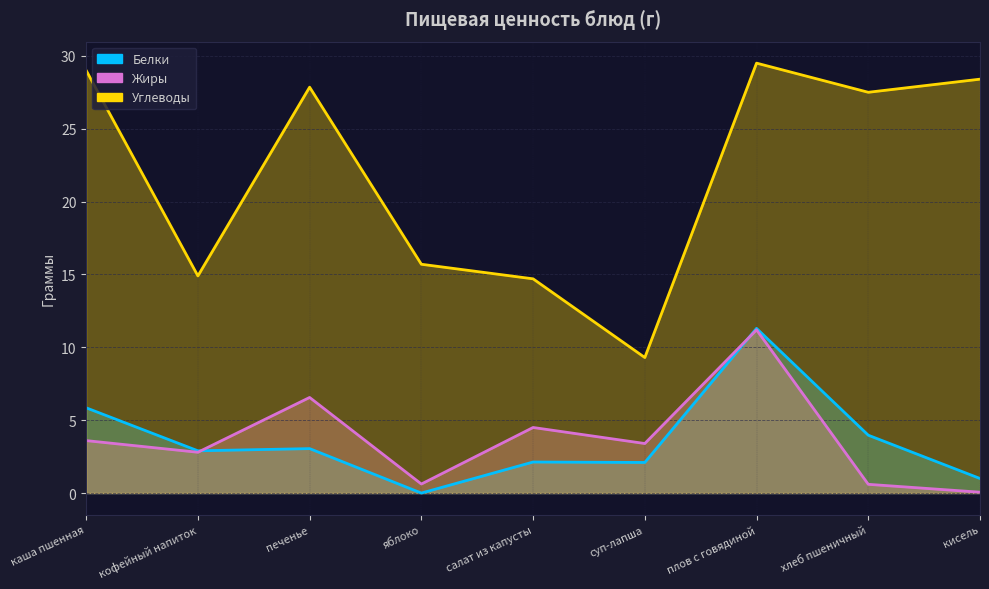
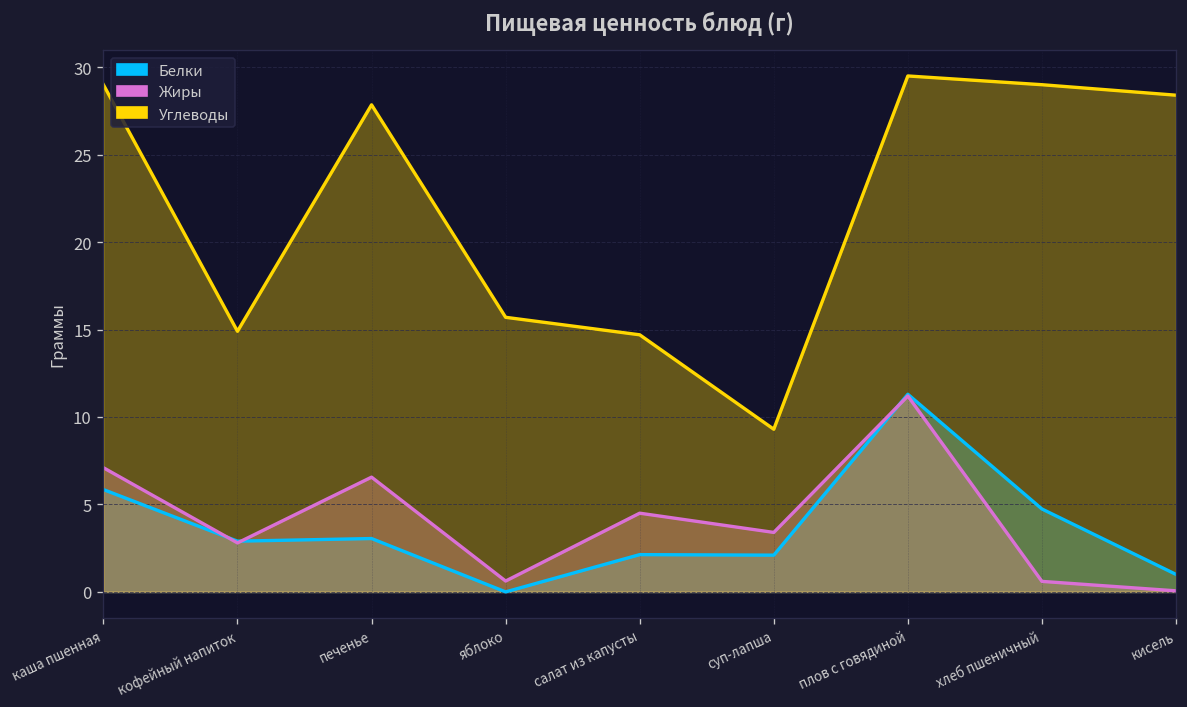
  {
    "Белки": {
      "каша пшенная": 5.9,
      "печенье": 3.1,
      "яблоко": 0.0,
      "салат из капусты": 2.1,
      "суп-лапша": 2.1,
-     "хлеб пшеничный": 4.0,
+     "хлеб пшеничный": 4.7,
      "кисель": 1.0
    },
    "Жиры": {
-     "каша пшенная": 3.6,
+     "каша пшенная": 7.1,
      "печенье": 6.6,
      "яблоко": 0.6,
      "салат из капусты": 4.5,
      "суп-лапша": 3.4,
      "хлеб пшеничный": 0.6,
      "кисель": 0.1
    },
    "Углеводы": {
      "каша пшенная": 29.0,
      "кофейный напиток": 14.9,
      "печенье": 27.9,
      "яблоко": 15.7,
      "салат из капусты": 14.7,
      "суп-лапша": 9.3,
      "плов с говядиной": 29.5,
-     "хлеб пшеничный": 27.5,
+     "хлеб пшеничный": 29.0,
      "кисель": 28.4
    }
  }
